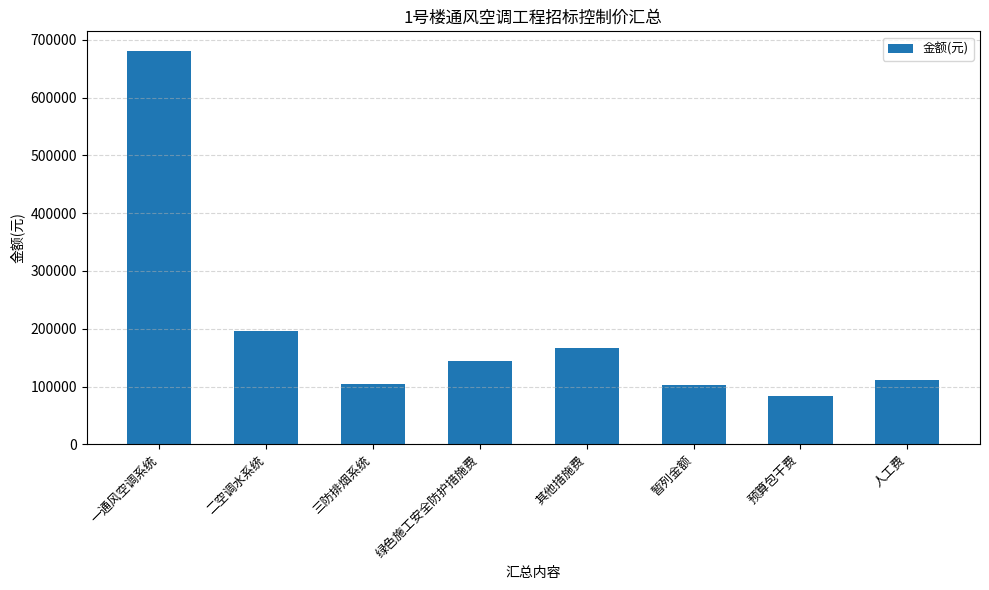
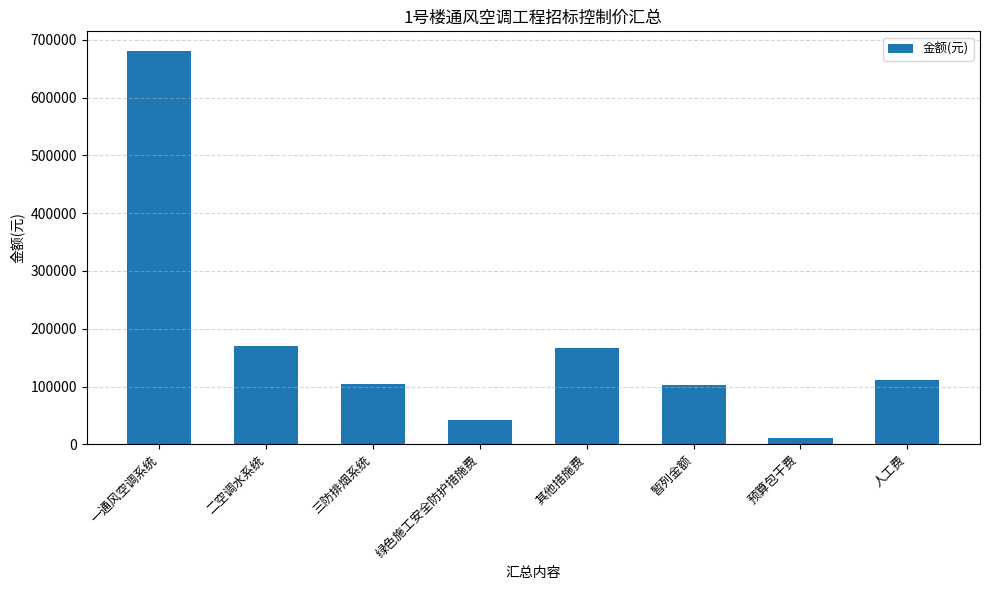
  {
    "一通风空调系统": 680000,
-   "二空调水系统": 200000,
+   "二空调水系统": 170000,
    "三防排烟系统": 100000,
-   "绿色施工安全防护措施费": 140000,
+   "绿色施工安全防护措施费": 40000,
    "其他措施费": 170000,
    "暂列金额": 100000,
-   "预算包干费": 80000,
+   "预算包干费": 10000,
    "人工费": 110000
  }
